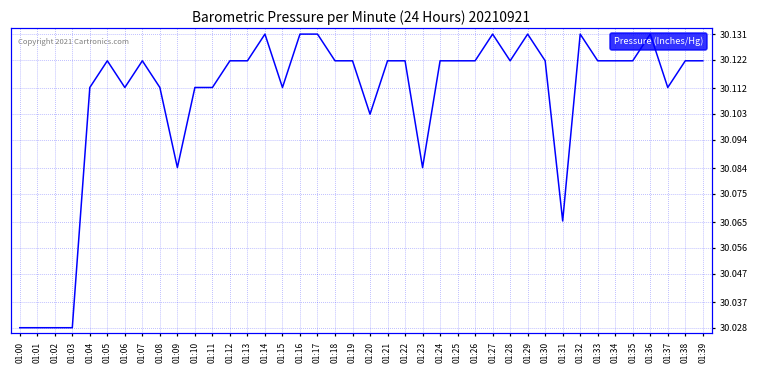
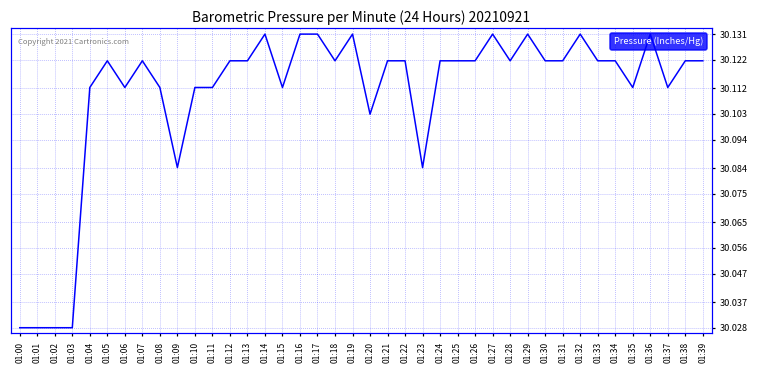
  {
    "01:00": 30.028,
    "01:01": 30.028,
    "01:02": 30.028,
    "01:03": 30.028,
    "01:04": 30.112,
    "01:06": 30.112,
    "01:07": 30.122,
    "01:08": 30.112,
    "01:09": 30.084,
    "01:10": 30.112,
    "01:11": 30.112,
    "01:12": 30.122,
    "01:13": 30.122,
    "01:14": 30.131,
    "01:15": 30.112,
    "01:16": 30.131,
    "01:17": 30.131,
    "01:18": 30.122,
-   "01:19": 30.122,
+   "01:19": 30.131,
    "01:20": 30.103,
    "01:21": 30.122,
    "01:22": 30.122,
    "01:23": 30.084,
    "01:24": 30.122,
    "01:25": 30.122,
    "01:26": 30.122,
    "01:27": 30.131,
    "01:28": 30.122,
    "01:29": 30.131,
    "01:30": 30.122,
-   "01:31": 30.065,
+   "01:31": 30.122,
    "01:32": 30.131,
    "01:33": 30.122,
    "01:34": 30.122,
-   "01:35": 30.122,
+   "01:35": 30.112,
    "01:37": 30.112,
    "01:38": 30.122,
    "01:39": 30.122
  }
